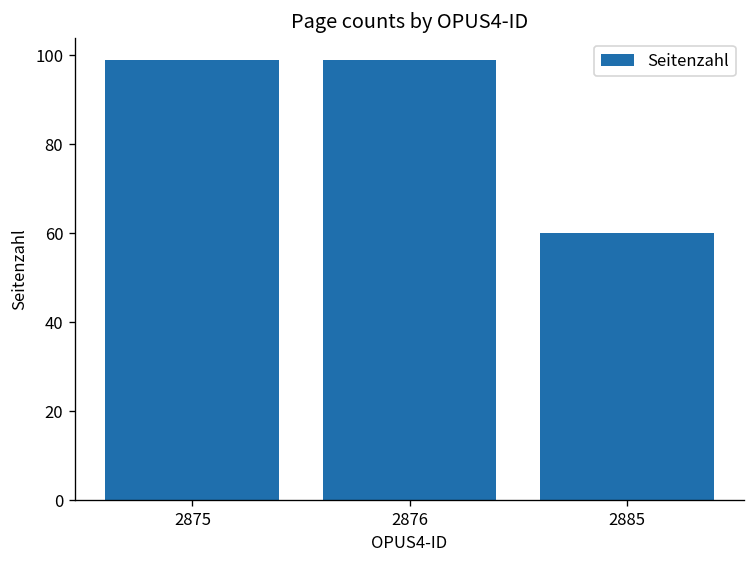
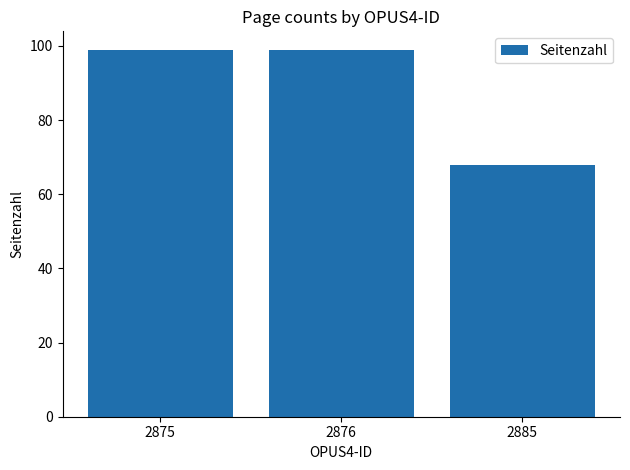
  {
    "2875": 99,
    "2876": 99,
-   "2885": 60
+   "2885": 68
  }
